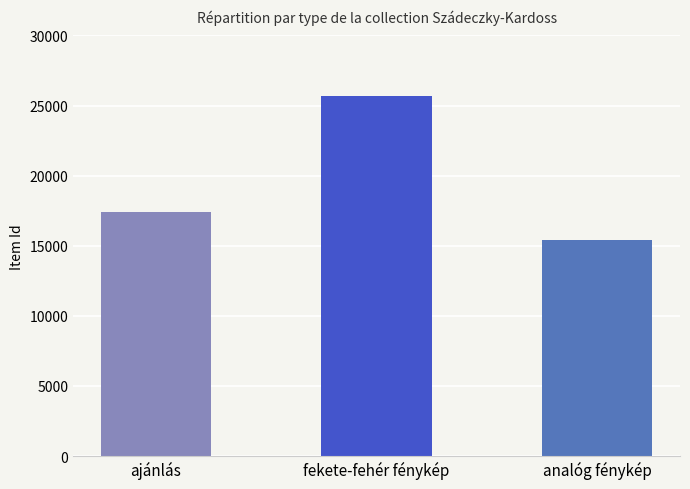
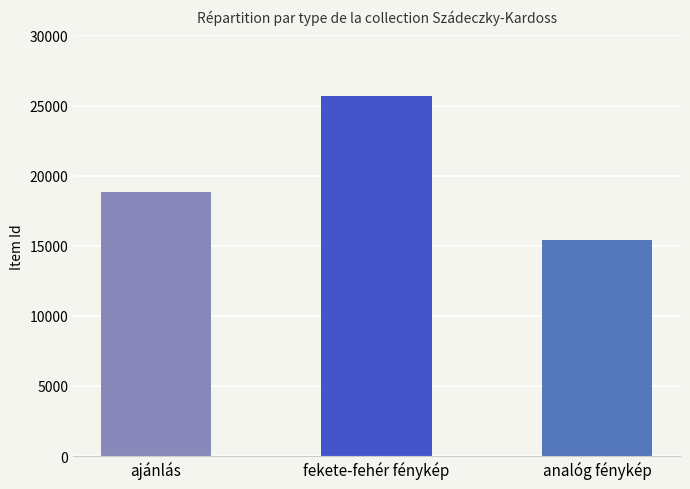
  {
-   "ajánlás": 17400,
+   "ajánlás": 18900,
    "fekete-fehér fénykép": 25700,
    "analóg fénykép": 15400
  }
